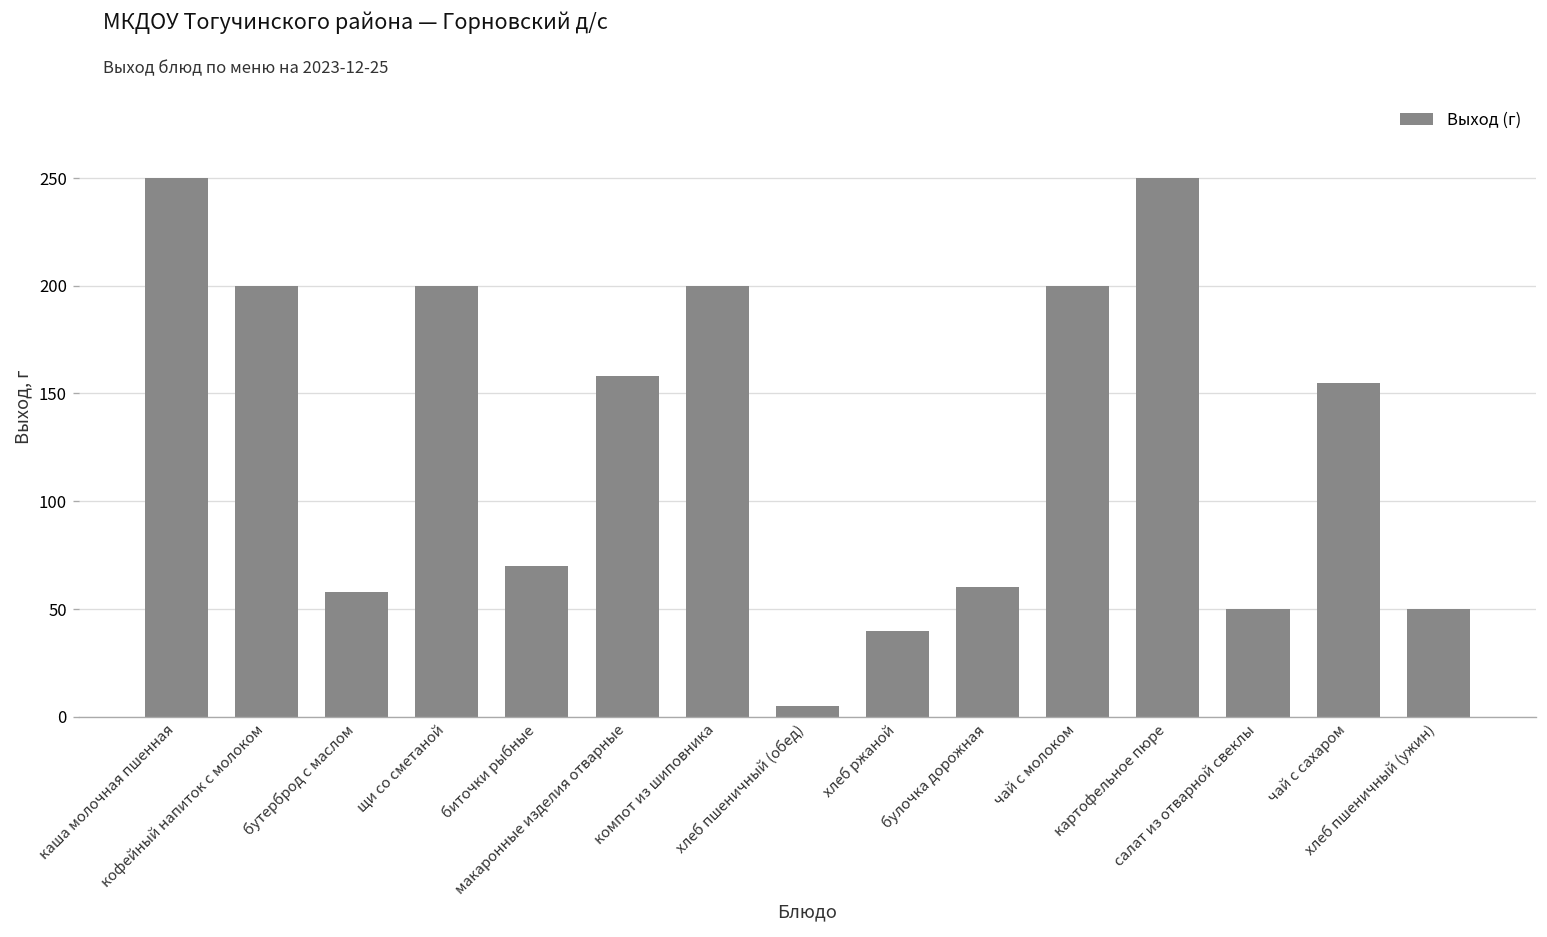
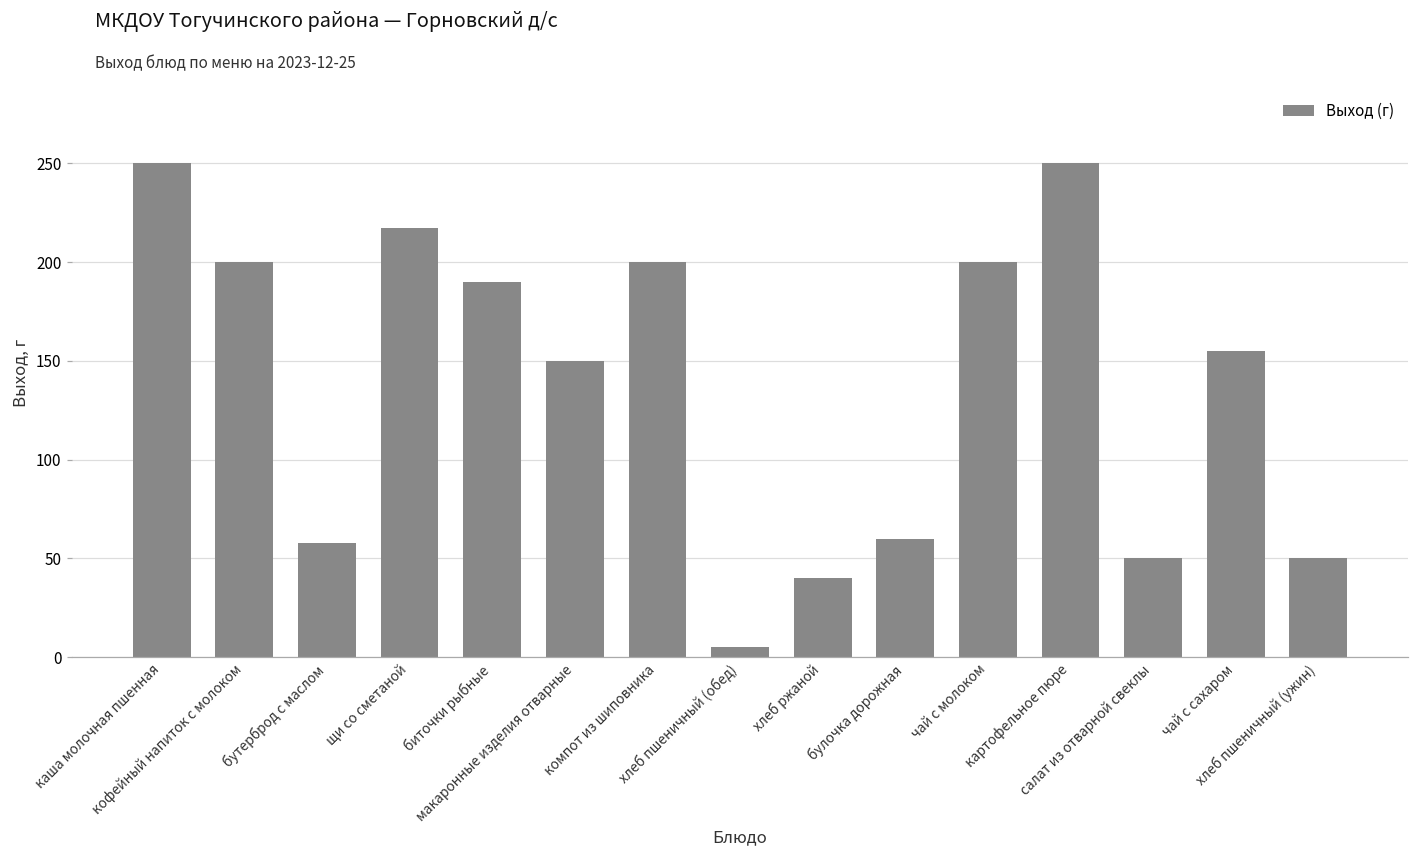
  {
    "каша молочная пшенная": 250,
    "кофейный напиток с молоком": 200,
    "бутерброд с маслом": 58,
-   "щи со сметаной": 200,
-   "биточки рыбные": 70,
-   "макаронные изделия отварные": 158,
+   "щи со сметаной": 217,
+   "биточки рыбные": 190,
+   "макаронные изделия отварные": 150,
    "компот из шиповника": 200,
    "хлеб пшеничный (обед)": 5,
    "хлеб ржаной": 40,
    "булочка дорожная": 60,
    "чай с молоком": 200,
    "картофельное пюре": 250,
    "салат из отварной свеклы": 50,
    "чай с сахаром": 155,
    "хлеб пшеничный (ужин)": 50
  }
